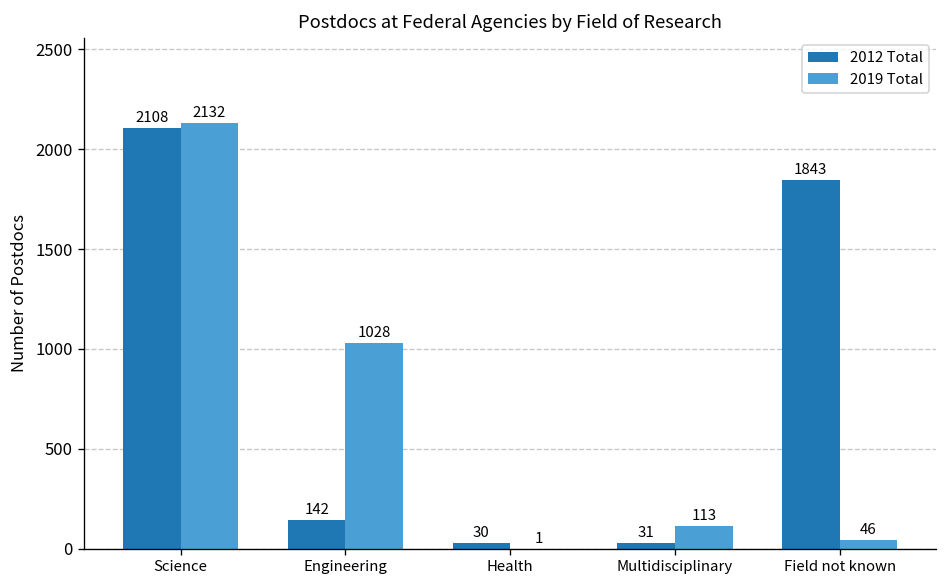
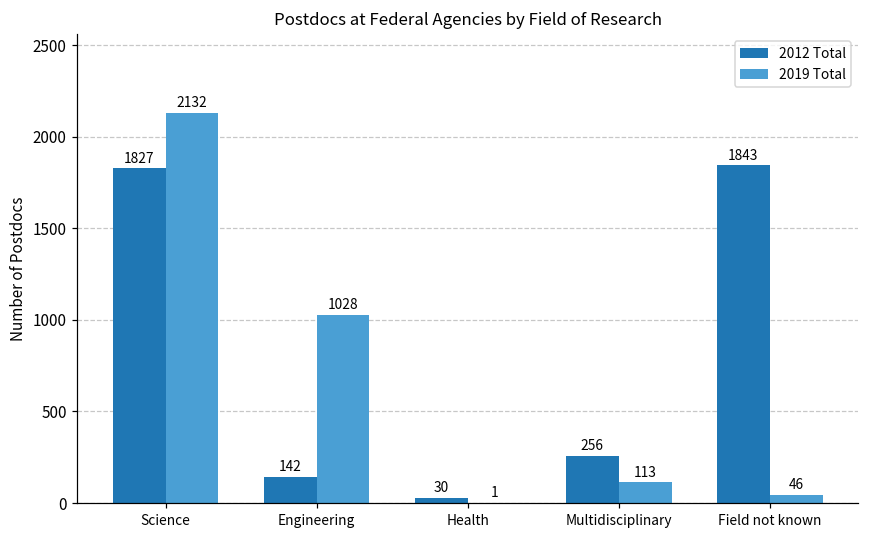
  {
    "2012 Total": {
-     "Science": 2108,
+     "Science": 1827,
      "Engineering": 142,
      "Health": 30,
-     "Multidisciplinary": 31
+     "Multidisciplinary": 256
    },
    "2019 Total": {
      "Science": 2132,
      "Engineering": 1028,
      "Health": 1,
      "Multidisciplinary": 113,
      "Field not known": 46
    }
  }
